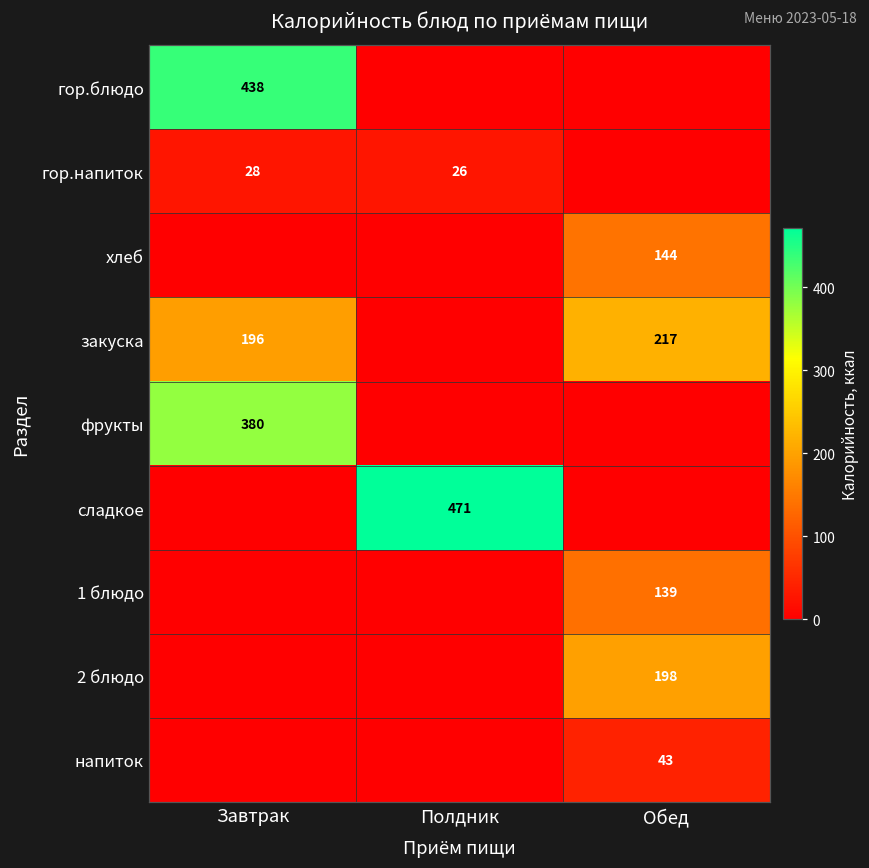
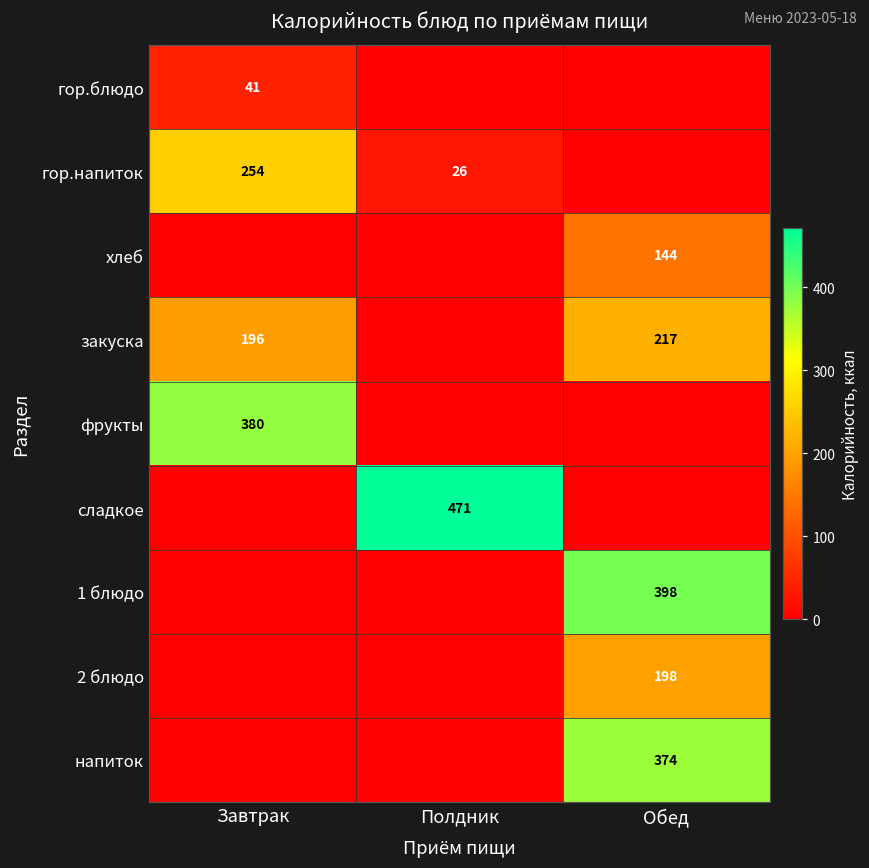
  {
    "гор.блюдо": {
-     "Завтрак": 438
+     "Завтрак": 41
    },
    "гор.напиток": {
-     "Завтрак": 28,
+     "Завтрак": 254,
      "Полдник": 26
    },
    "хлеб": {
      "Обед": 144
    },
    "закуска": {
      "Завтрак": 196,
      "Обед": 217
    },
    "фрукты": {
      "Завтрак": 380
    },
    "сладкое": {
      "Полдник": 471
    },
    "1 блюдо": {
-     "Обед": 139
+     "Обед": 398
    },
    "2 блюдо": {
      "Обед": 198
    },
    "напиток": {
-     "Обед": 43
+     "Обед": 374
    }
  }
